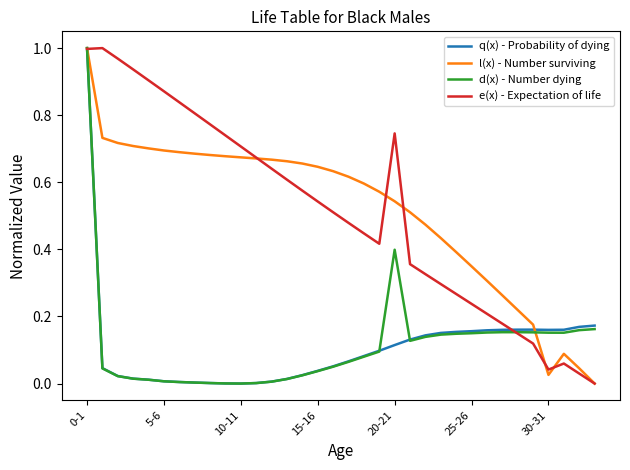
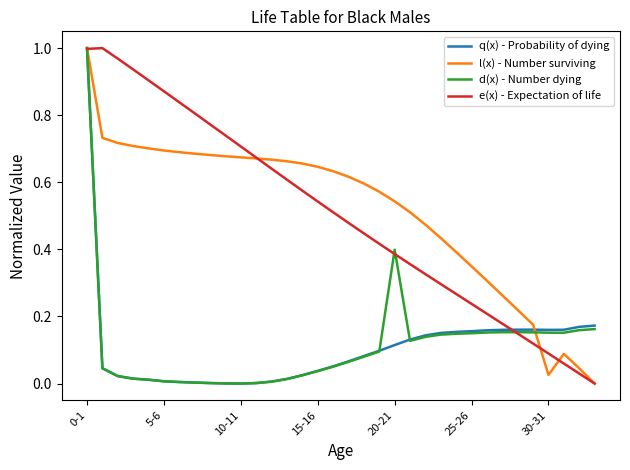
  {
    "q(x) - Probability of dying": {
      "20-21": 0.11,
      "30-31": 0.16
    },
    "l(x) - Number surviving": {
      "5-6": 0.69,
      "10-11": 0.67,
      "15-16": 0.65,
      "20-21": 0.54,
      "25-26": 0.35,
      "30-31": 0.03
    },
    "d(x) - Number dying": {
      "20-21": 0.40,
      "30-31": 0.15
    },
    "e(x) - Expectation of life": {
      "5-6": 0.87,
      "10-11": 0.71,
      "15-16": 0.54,
-     "20-21": 0.75,
+     "20-21": 0.39,
      "25-26": 0.24,
-     "30-31": 0.04
+     "30-31": 0.09
    }
  }
